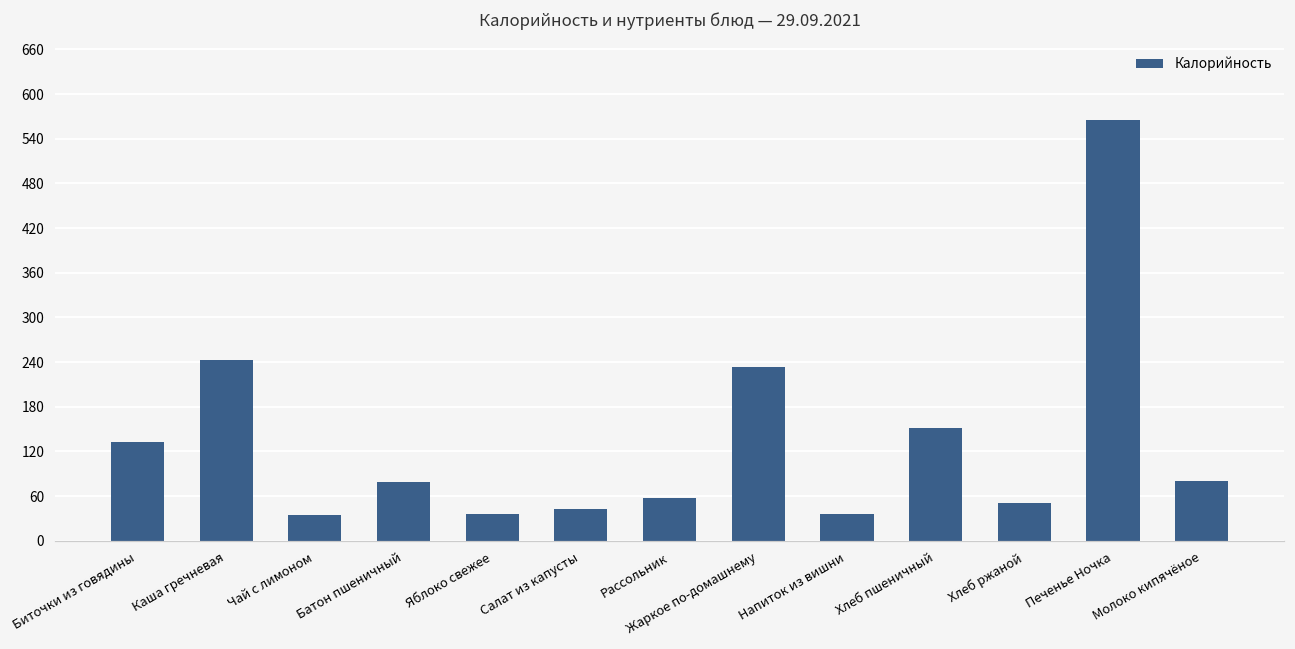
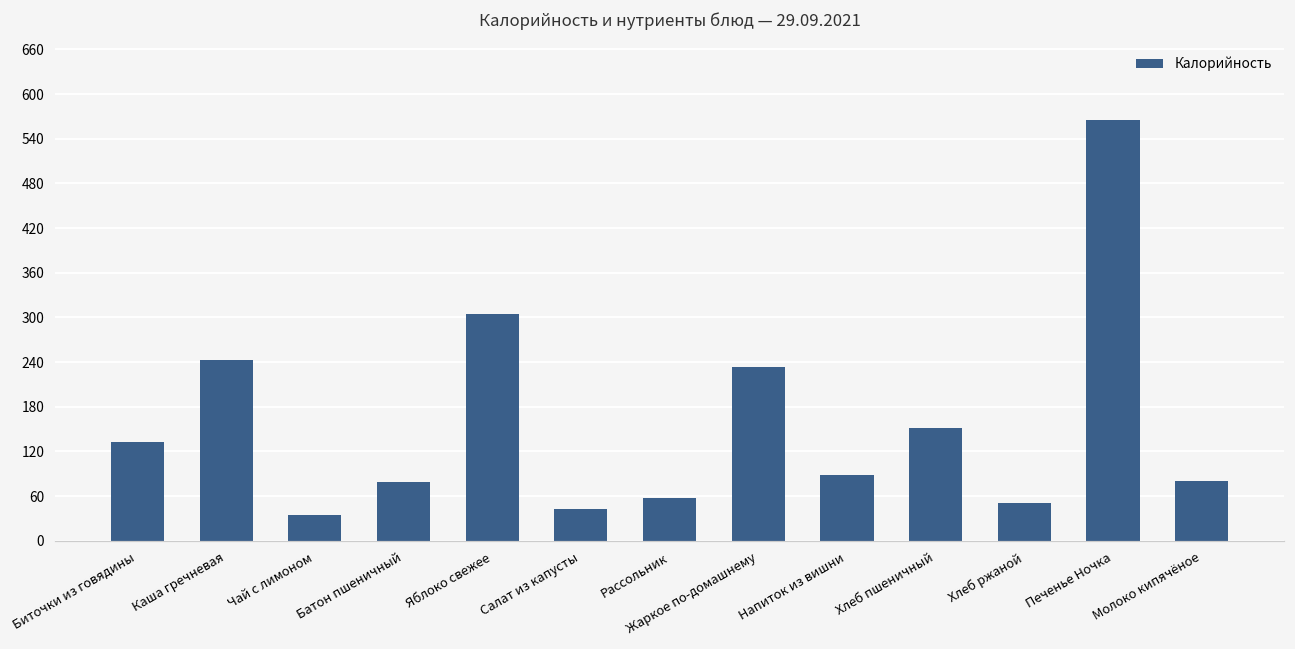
  {
    "Биточки из говядины": 130,
    "Каша гречневая": 240,
    "Чай с лимоном": 30,
    "Батон пшеничный": 80,
-   "Яблоко свежее": 40,
+   "Яблоко свежее": 300,
    "Салат из капусты": 40,
    "Рассольник": 60,
    "Жаркое по-домашнему": 230,
-   "Напиток из вишни": 40,
+   "Напиток из вишни": 90,
    "Хлеб пшеничный": 150,
    "Хлеб ржаной": 50,
    "Печенье Ночка": 570,
    "Молоко кипячёное": 80
  }
